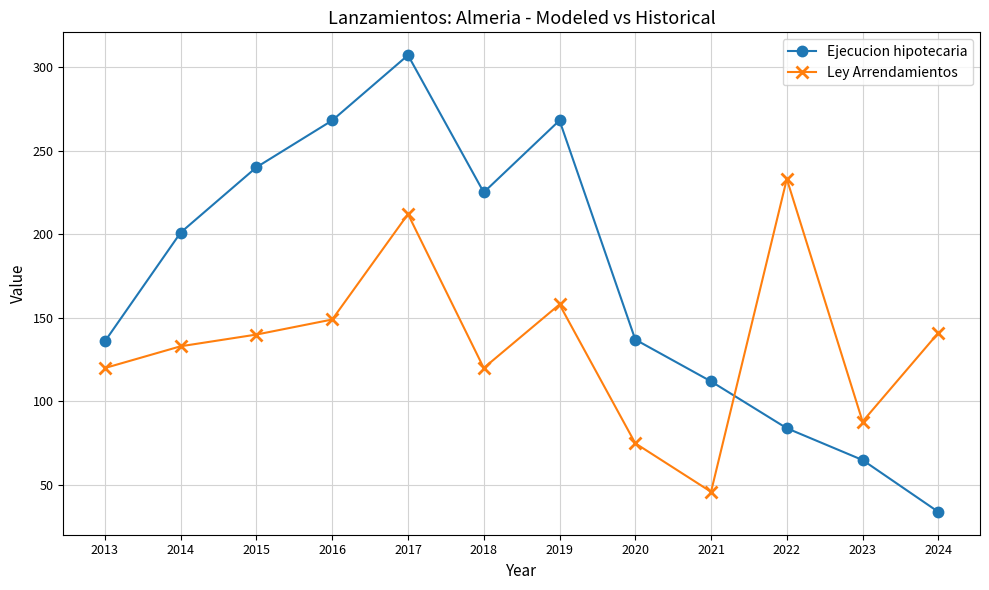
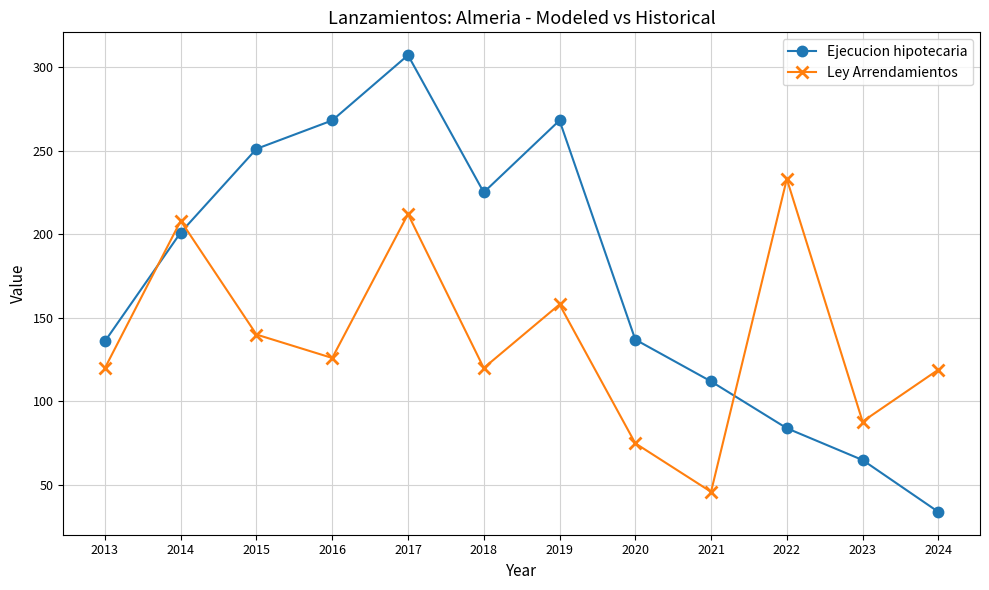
  {
    "Ejecucion hipotecaria": {
      "2013": 136,
      "2014": 201,
-     "2015": 240,
+     "2015": 251,
      "2016": 268,
      "2017": 307,
      "2018": 225,
      "2019": 268,
      "2020": 137,
      "2021": 112,
      "2022": 84,
      "2023": 65,
      "2024": 34
    },
    "Ley Arrendamientos": {
      "2013": 120,
-     "2014": 133,
+     "2014": 208,
      "2015": 140,
-     "2016": 149,
+     "2016": 126,
      "2017": 212,
      "2018": 120,
      "2019": 158,
      "2020": 75,
      "2021": 46,
      "2022": 233,
      "2023": 88,
-     "2024": 141
+     "2024": 119
    }
  }
